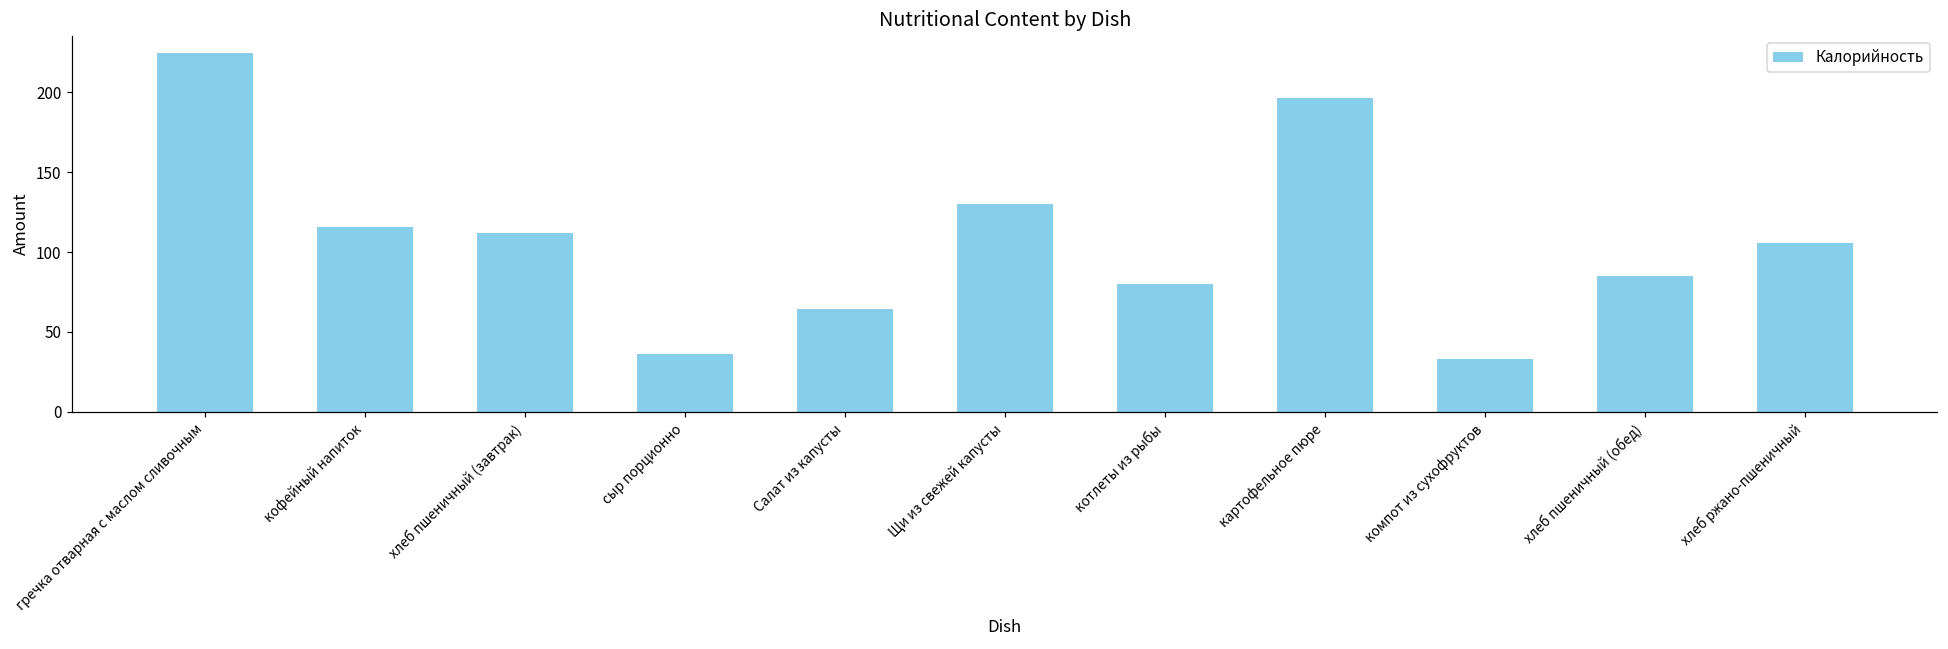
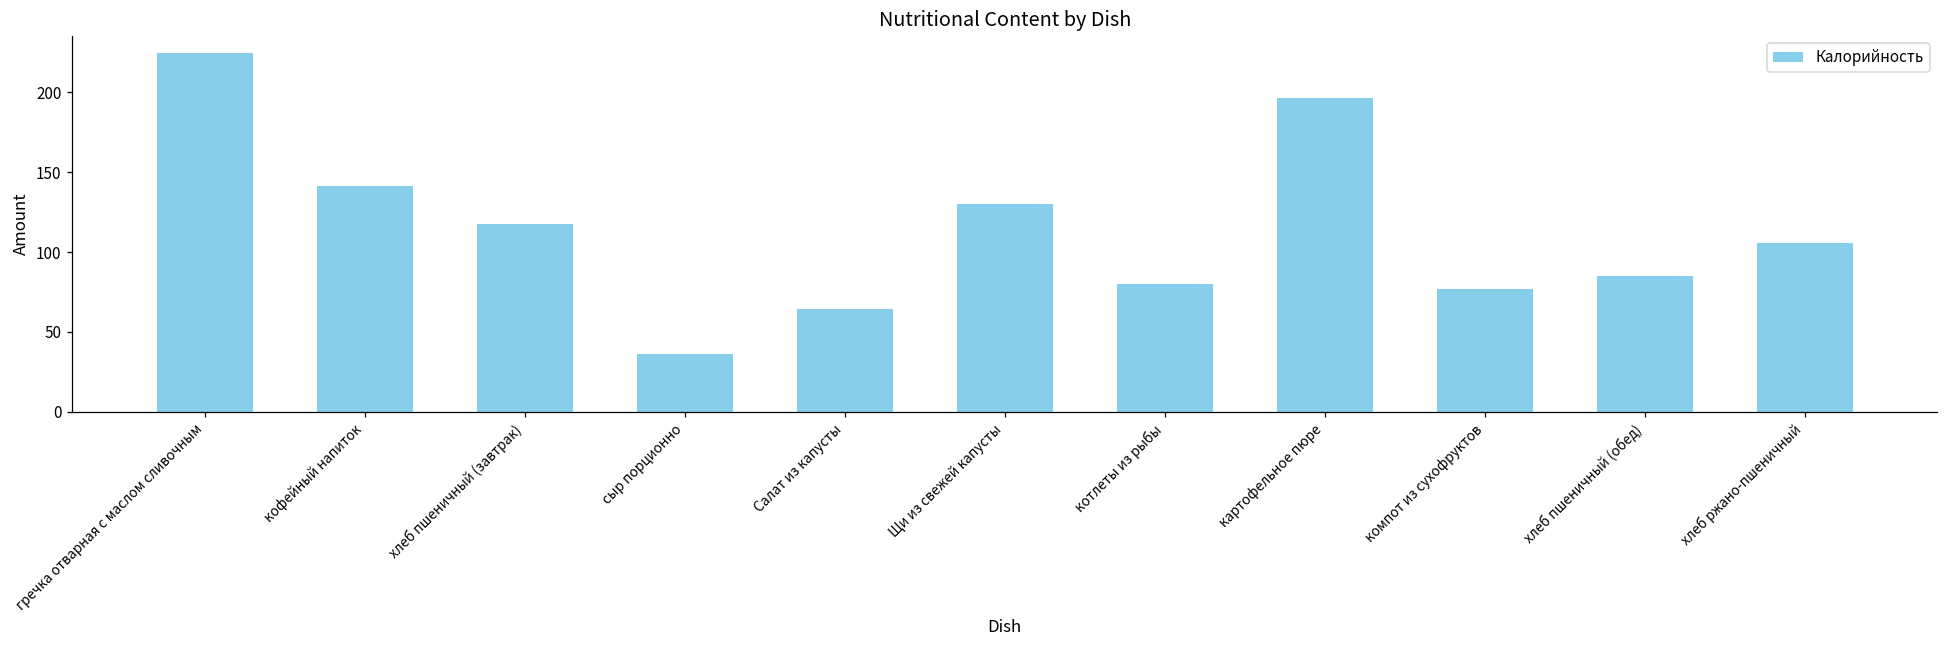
  {
    "гречка отварная с маслом сливочным": 224,
-   "кофейный напиток": 116,
-   "хлеб пшеничный (завтрак)": 112,
+   "кофейный напиток": 141,
+   "хлеб пшеничный (завтрак)": 118,
    "сыр порционно": 36,
    "Салат из капусты": 64,
    "Щи из свежей капусты": 130,
    "котлеты из рыбы": 80,
    "картофельное пюре": 196,
-   "компот из сухофруктов": 33,
+   "компот из сухофруктов": 77,
    "хлеб пшеничный (обед)": 85,
    "хлеб ржано-пшеничный": 106
  }
